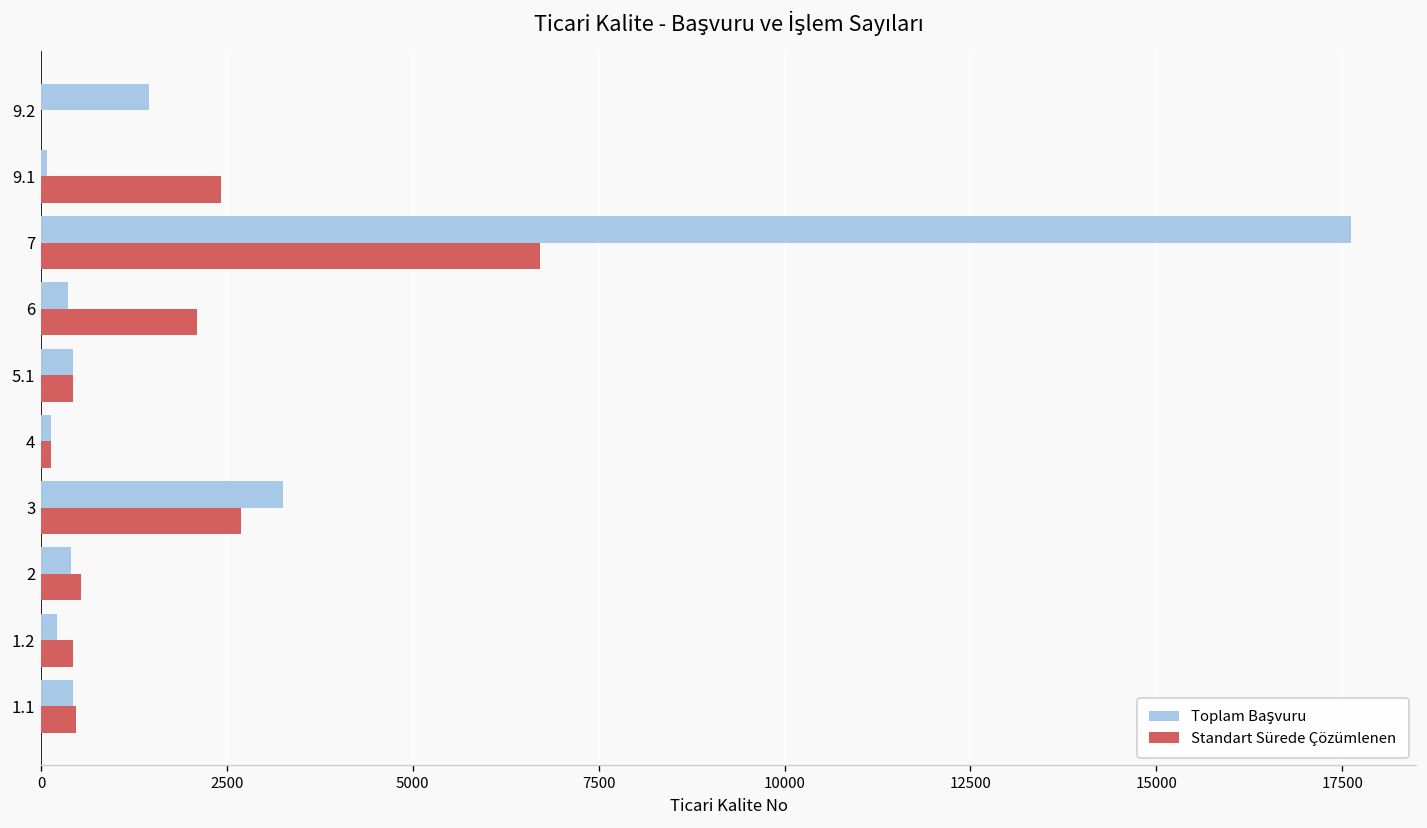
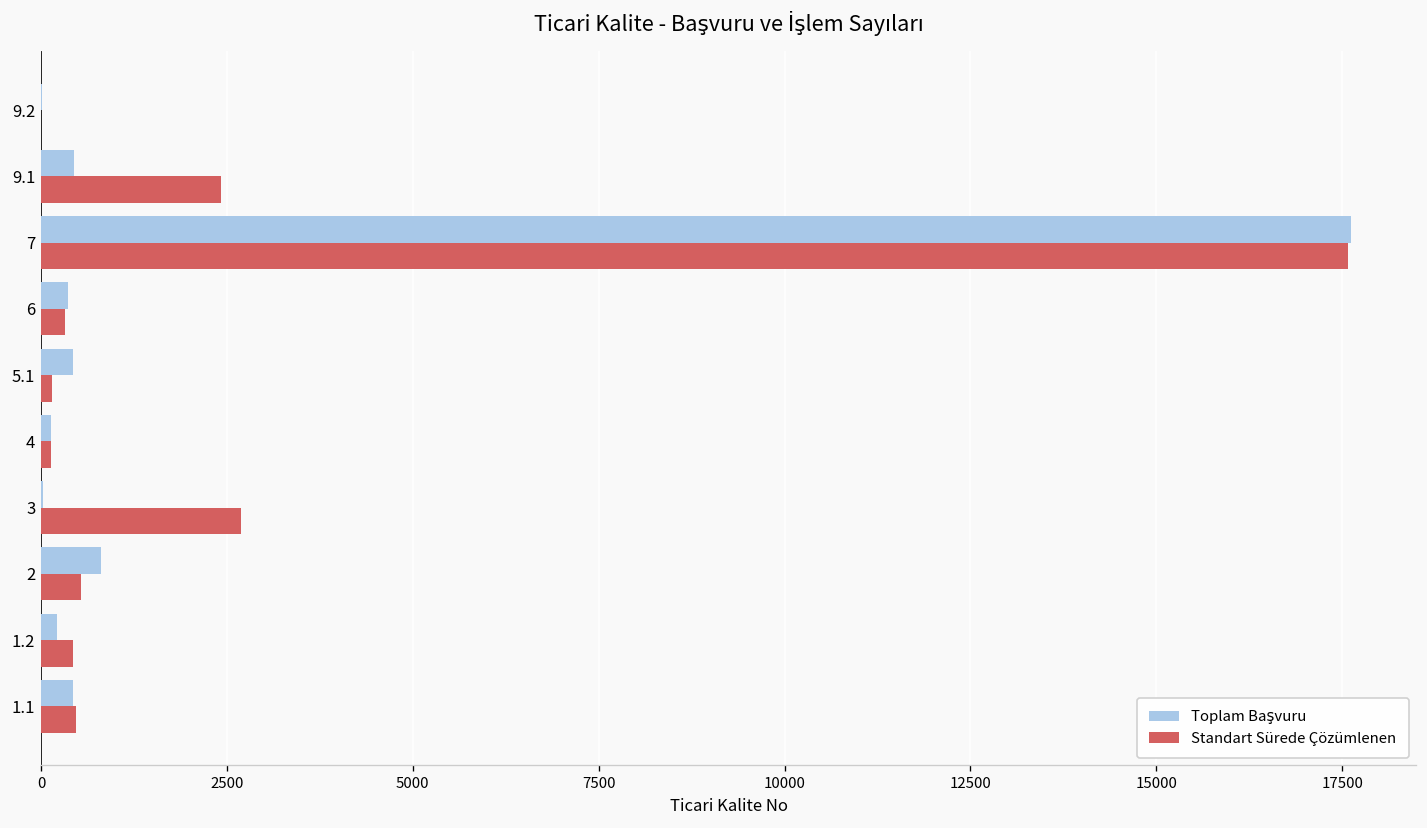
  {
    "Toplam Başvuru": {
-     "9.2": 1500,
-     "9.1": 100,
+     "9.2": 0,
+     "9.1": 400,
      "7": 17600,
      "6": 400,
      "5.1": 400,
      "4": 100,
-     "3": 3300,
-     "2": 400,
+     "3": 0,
+     "2": 800,
      "1.2": 200,
      "1.1": 400
    },
    "Standart Sürede Çözümlenen": {
      "9.2": 0,
      "9.1": 2400,
-     "7": 6700,
-     "6": 2100,
-     "5.1": 400,
+     "7": 17600,
+     "6": 300,
+     "5.1": 100,
      "4": 100,
      "3": 2700,
      "2": 500,
      "1.2": 400,
      "1.1": 500
    }
  }
